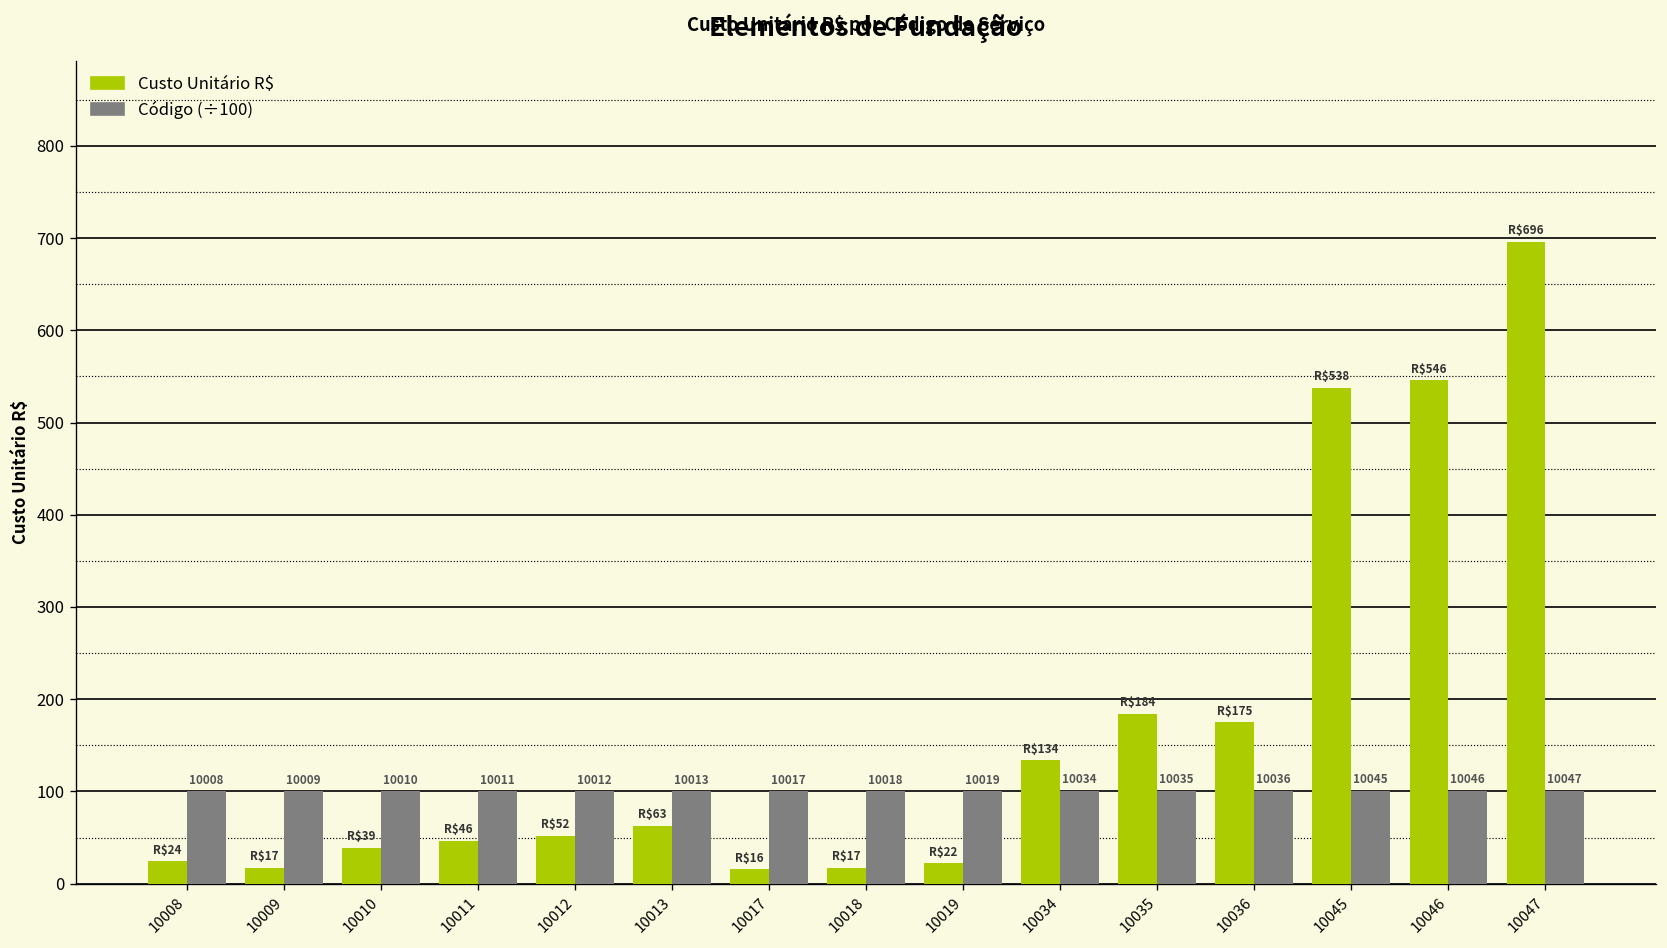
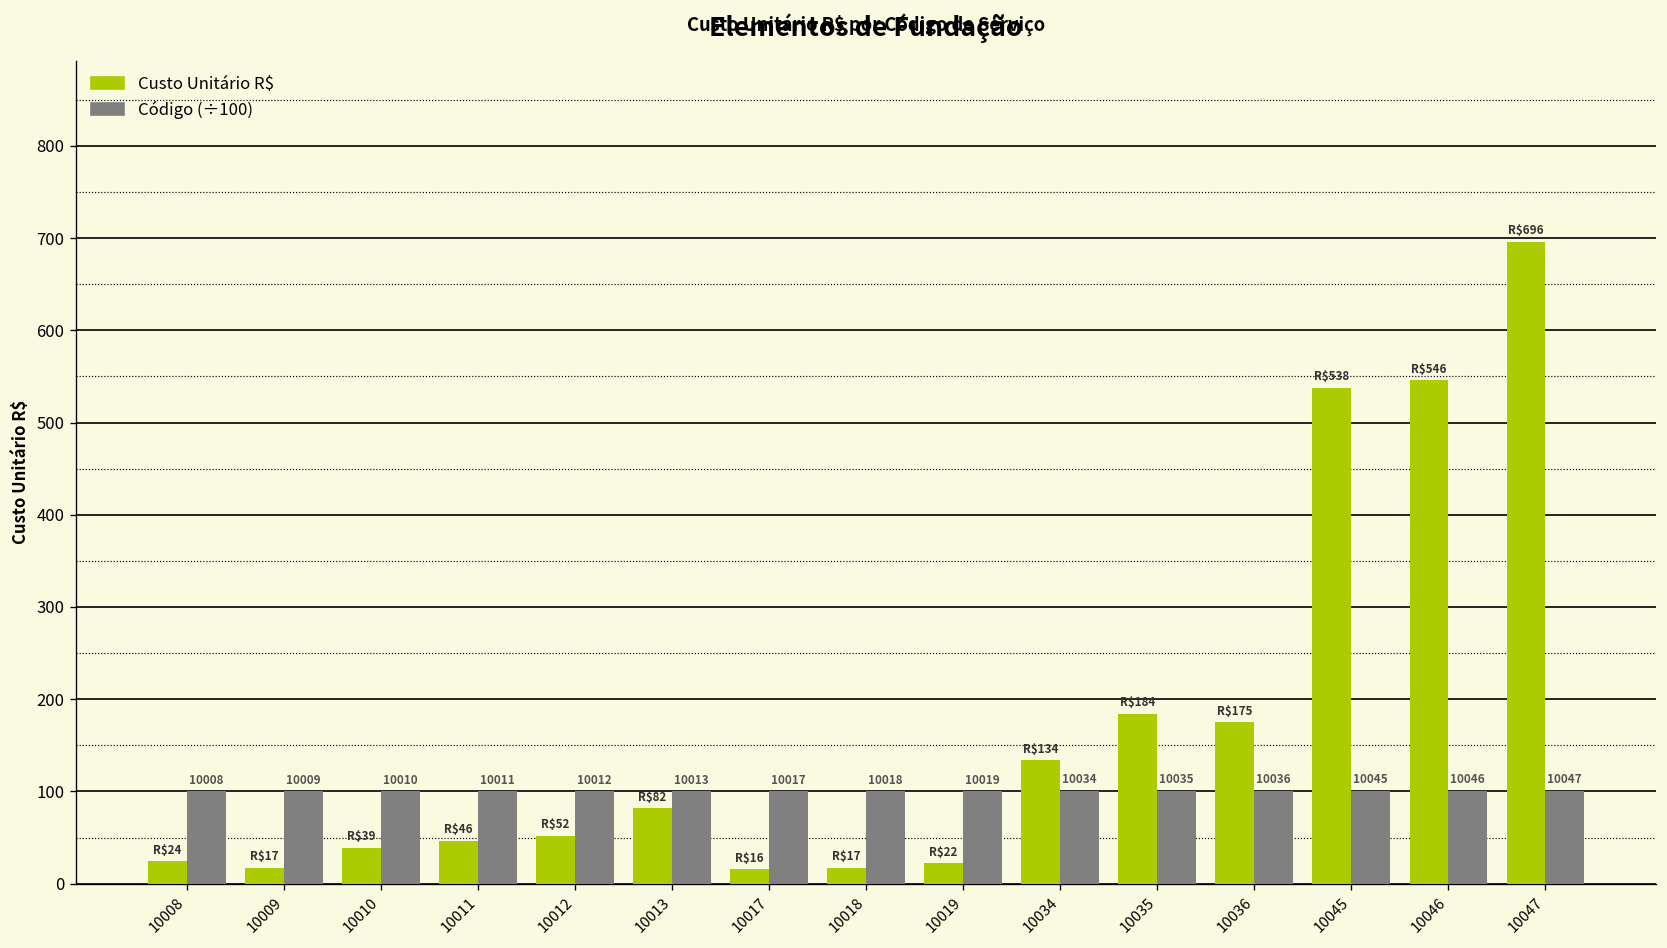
  {
    "Custo Unitário R$": {
      "10008": "$24",
      "10009": "$17",
      "10010": "$39",
      "10011": "$46",
      "10012": "$52",
-     "10013": "$63",
+     "10013": "$82",
      "10017": "$16",
      "10018": "$17",
      "10019": "$22",
      "10034": "$134",
      "10035": "$184",
      "10036": "$175",
      "10045": "$538",
      "10046": "$546",
      "10047": "$696"
    }
  }
